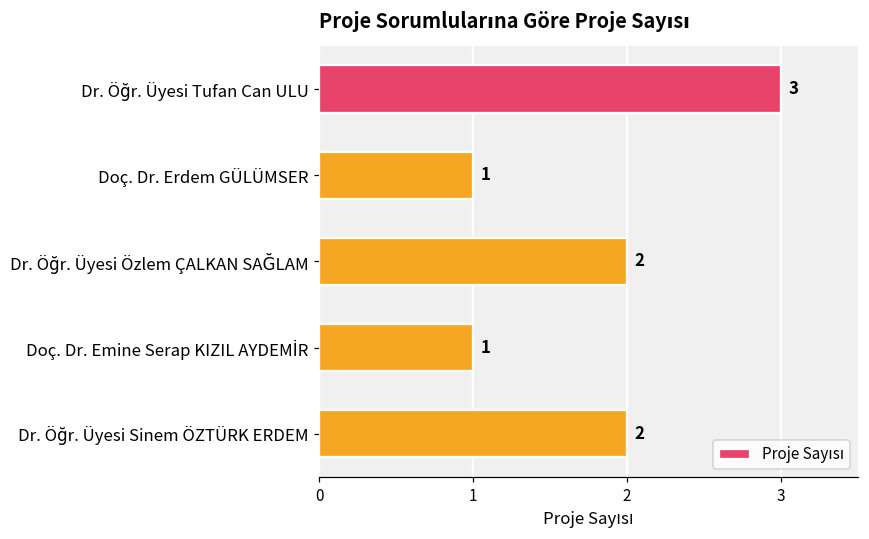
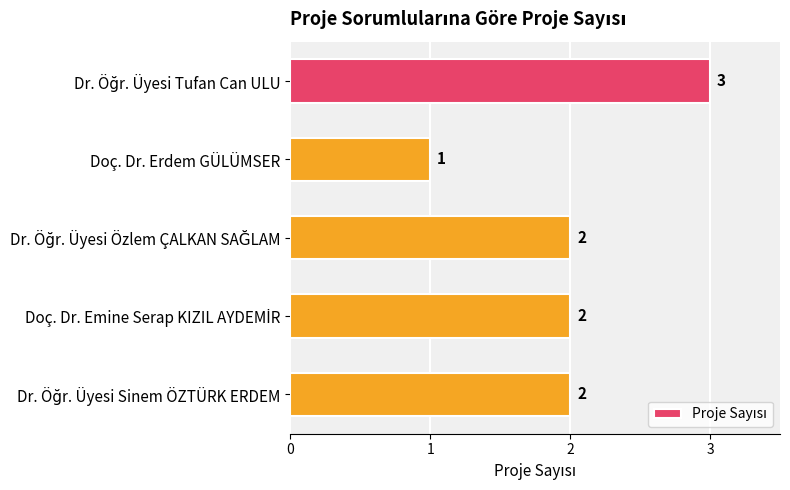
  {
    "Dr. Öğr. Üyesi Tufan Can ULU": 3,
    "Doç. Dr. Erdem GÜLÜMSER": 1,
    "Dr. Öğr. Üyesi Özlem ÇALKAN SAĞLAM": 2,
-   "Doç. Dr. Emine Serap KIZIL AYDEMİR": 1,
+   "Doç. Dr. Emine Serap KIZIL AYDEMİR": 2,
    "Dr. Öğr. Üyesi Sinem ÖZTÜRK ERDEM": 2
  }
